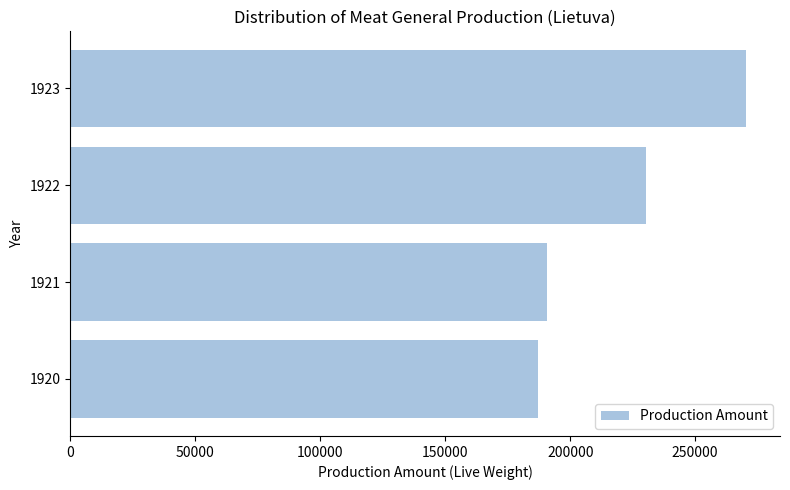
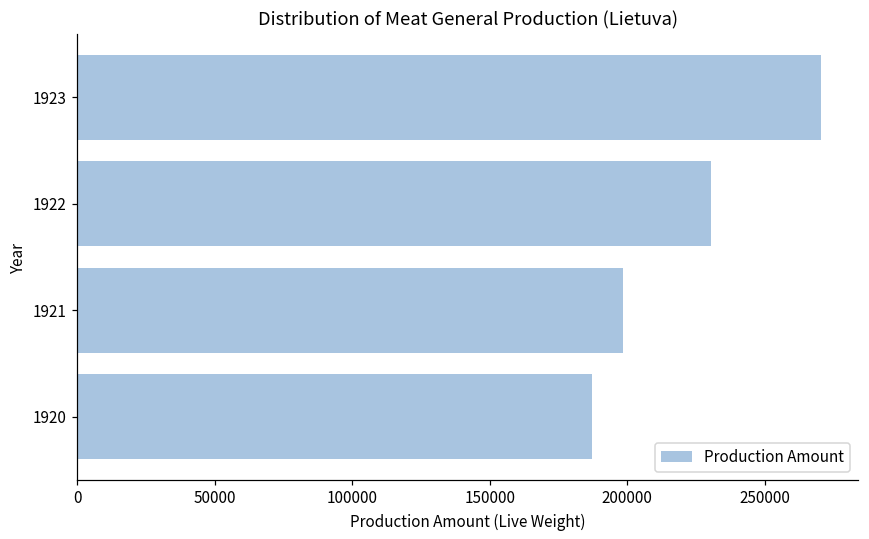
  {
    "1923": 270000,
    "1922": 230000,
-   "1921": 191000,
+   "1921": 199000,
    "1920": 187000
  }
